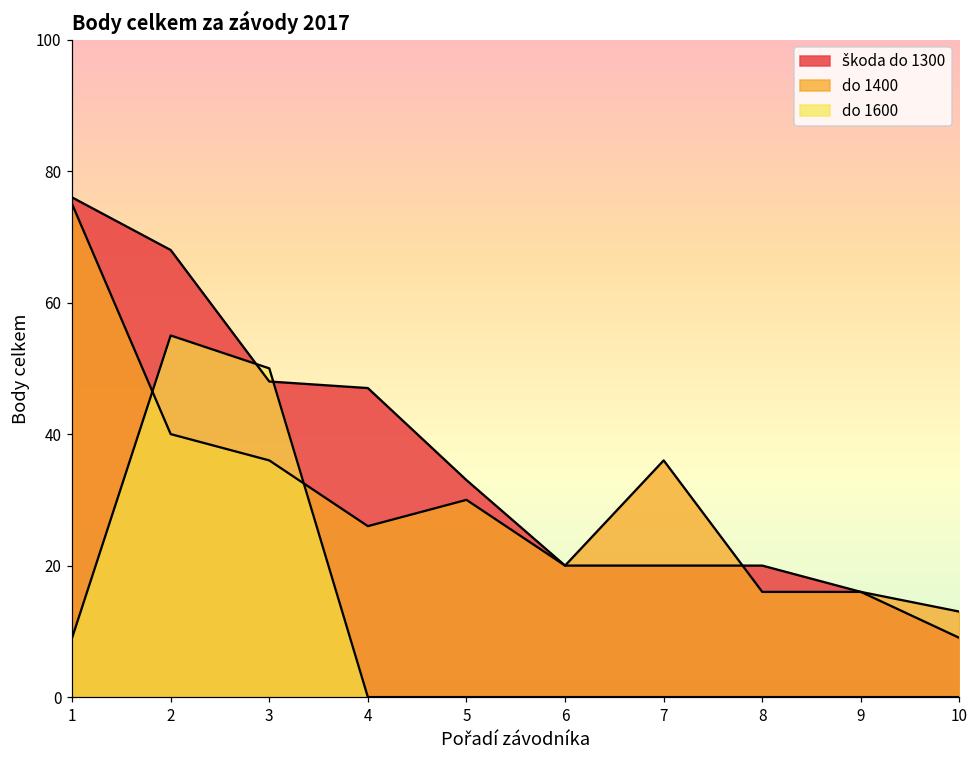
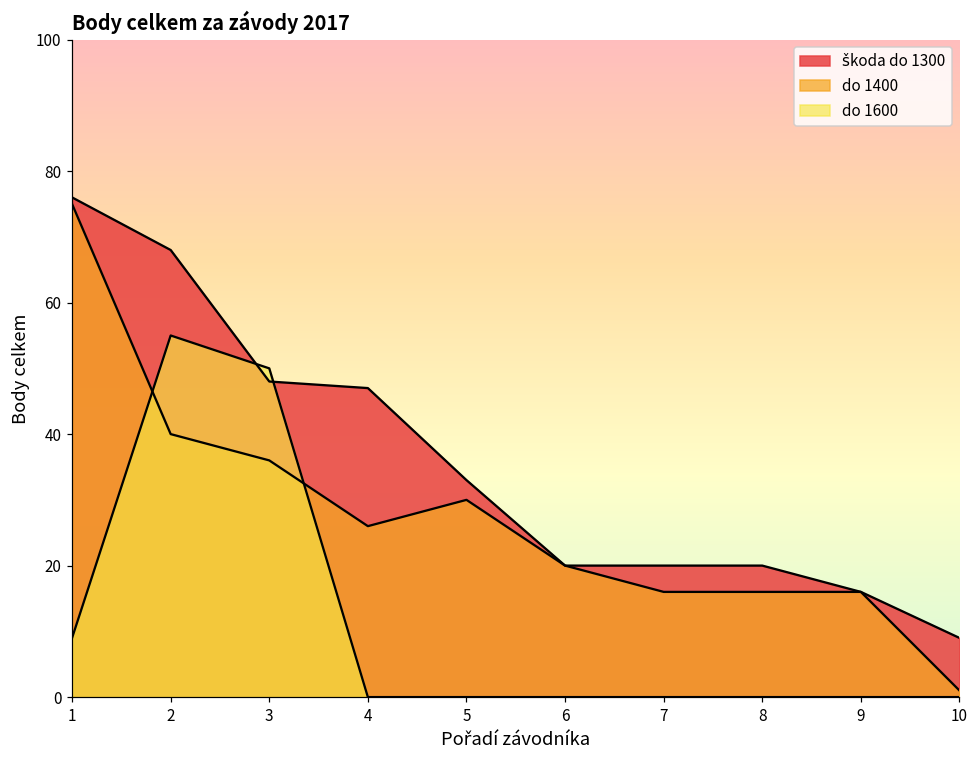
  {
    "škoda do 1300": {
      "1": 76,
      "2": 68,
      "3": 48,
      "4": 47,
      "5": 33,
      "7": 20,
      "8": 20,
      "10": 9
    },
    "do 1400": {
      "1": 75,
      "2": 40,
      "3": 36,
      "4": 26,
      "5": 30,
-     "7": 36,
+     "7": 16,
      "8": 16,
-     "10": 13
+     "10": 1
    },
    "do 1600": {
      "1": 9,
      "2": 55,
      "3": 50,
      "4": 0,
      "5": 0,
      "6": 0,
      "7": 0,
      "8": 0,
      "9": 0,
      "10": 0
    }
  }
